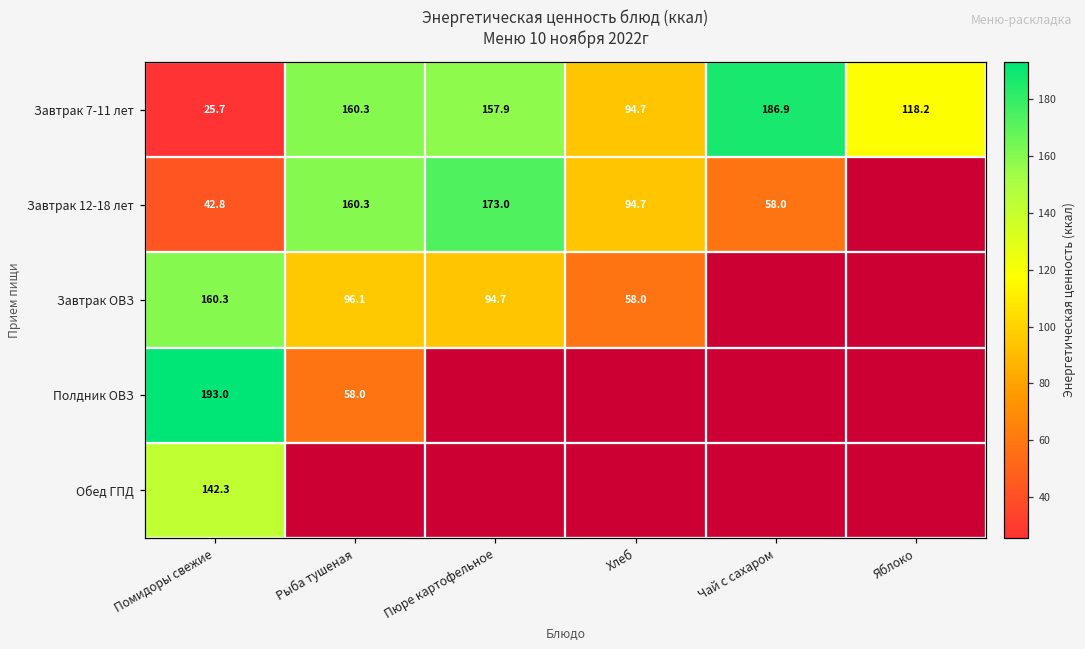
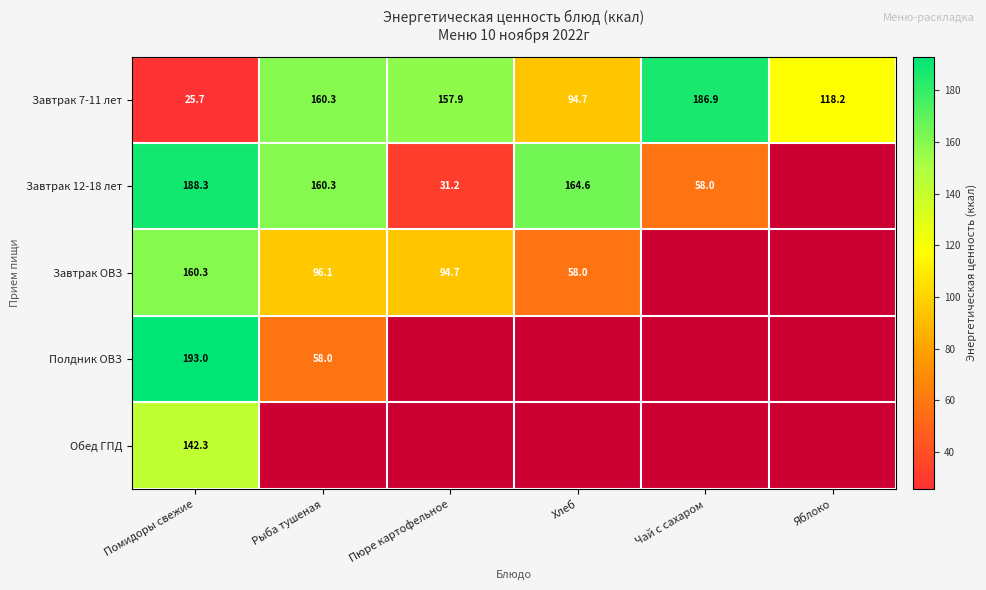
  {
    "Завтрак 7-11 лет": {
      "Помидоры свежие": 25.7,
      "Рыба тушеная": 160.3,
      "Пюре картофельное": 157.9,
      "Хлеб": 94.7,
      "Чай с сахаром": 186.9,
      "Яблоко": 118.2
    },
    "Завтрак 12-18 лет": {
-     "Помидоры свежие": 42.8,
+     "Помидоры свежие": 188.3,
      "Рыба тушеная": 160.3,
-     "Пюре картофельное": 173.0,
-     "Хлеб": 94.7,
+     "Пюре картофельное": 31.2,
+     "Хлеб": 164.6,
      "Чай с сахаром": 58.0
    },
    "Завтрак ОВЗ": {
      "Помидоры свежие": 160.3,
      "Рыба тушеная": 96.1,
      "Пюре картофельное": 94.7,
      "Хлеб": 58.0
    },
    "Полдник ОВЗ": {
      "Помидоры свежие": 193.0,
      "Рыба тушеная": 58.0
    },
    "Обед ГПД": {
      "Помидоры свежие": 142.3
    }
  }
